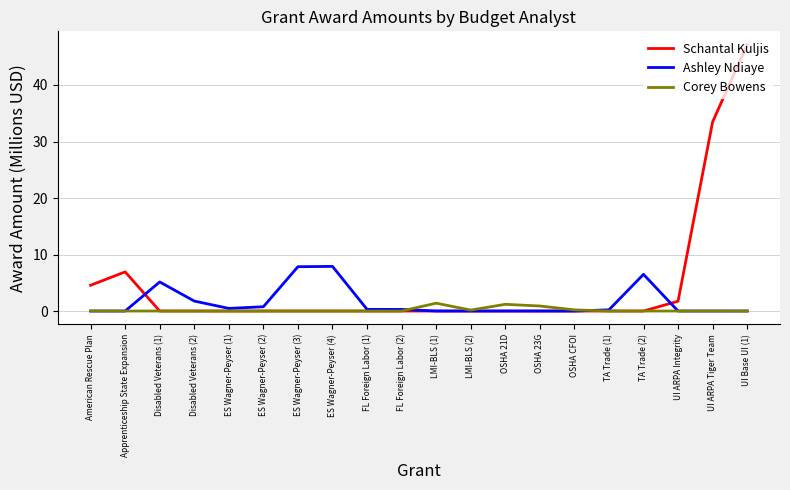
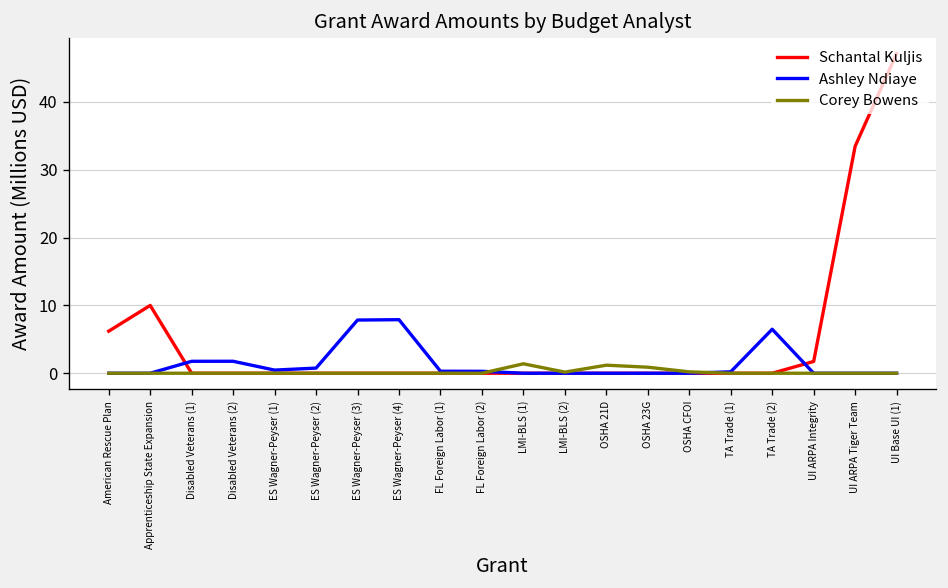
  {
    "Schantal Kuljis": {
-     "American Rescue Plan": 5,
-     "Apprenticeship State Expansion": 7,
+     "American Rescue Plan": 6,
+     "Apprenticeship State Expansion": 10,
      "UI ARPA Integrity": 2,
      "UI ARPA Tiger Team": 33
    },
    "Ashley Ndiaye": {
-     "Disabled Veterans (1)": 5,
+     "Disabled Veterans (1)": 2,
      "Disabled Veterans (2)": 2,
      "ES Wagner-Peyser (1)": 0,
      "ES Wagner-Peyser (2)": 1,
      "ES Wagner-Peyser (3)": 8,
      "ES Wagner-Peyser (4)": 8,
      "TA Trade (2)": 6
    },
    "Corey Bowens": {
      "LMI-BLS (1)": 1,
      "OSHA 21D": 1,
      "OSHA 23G": 1
    }
  }
